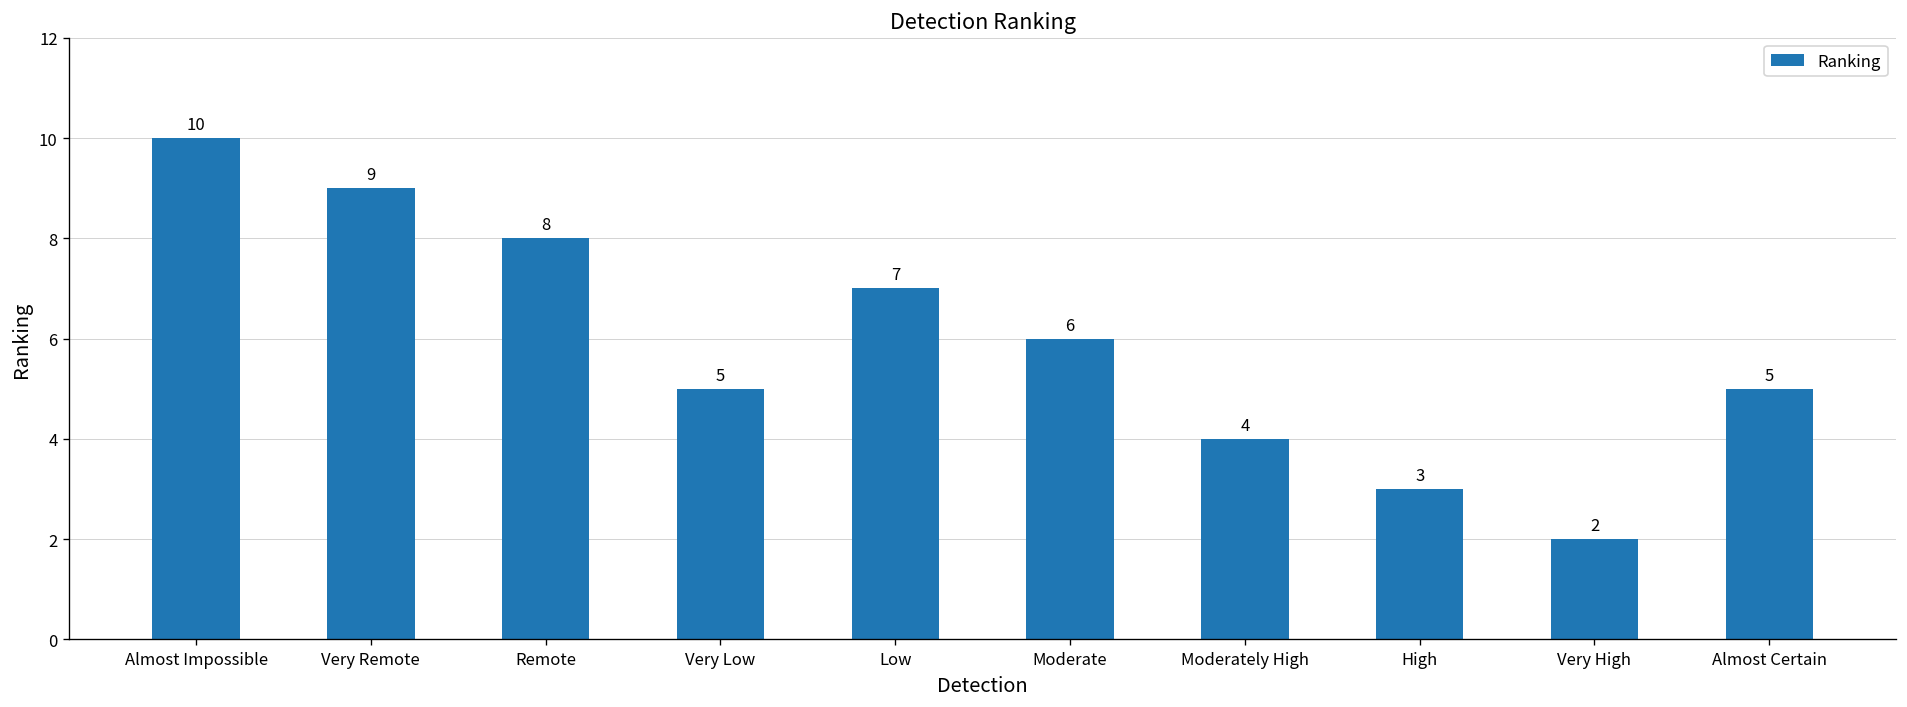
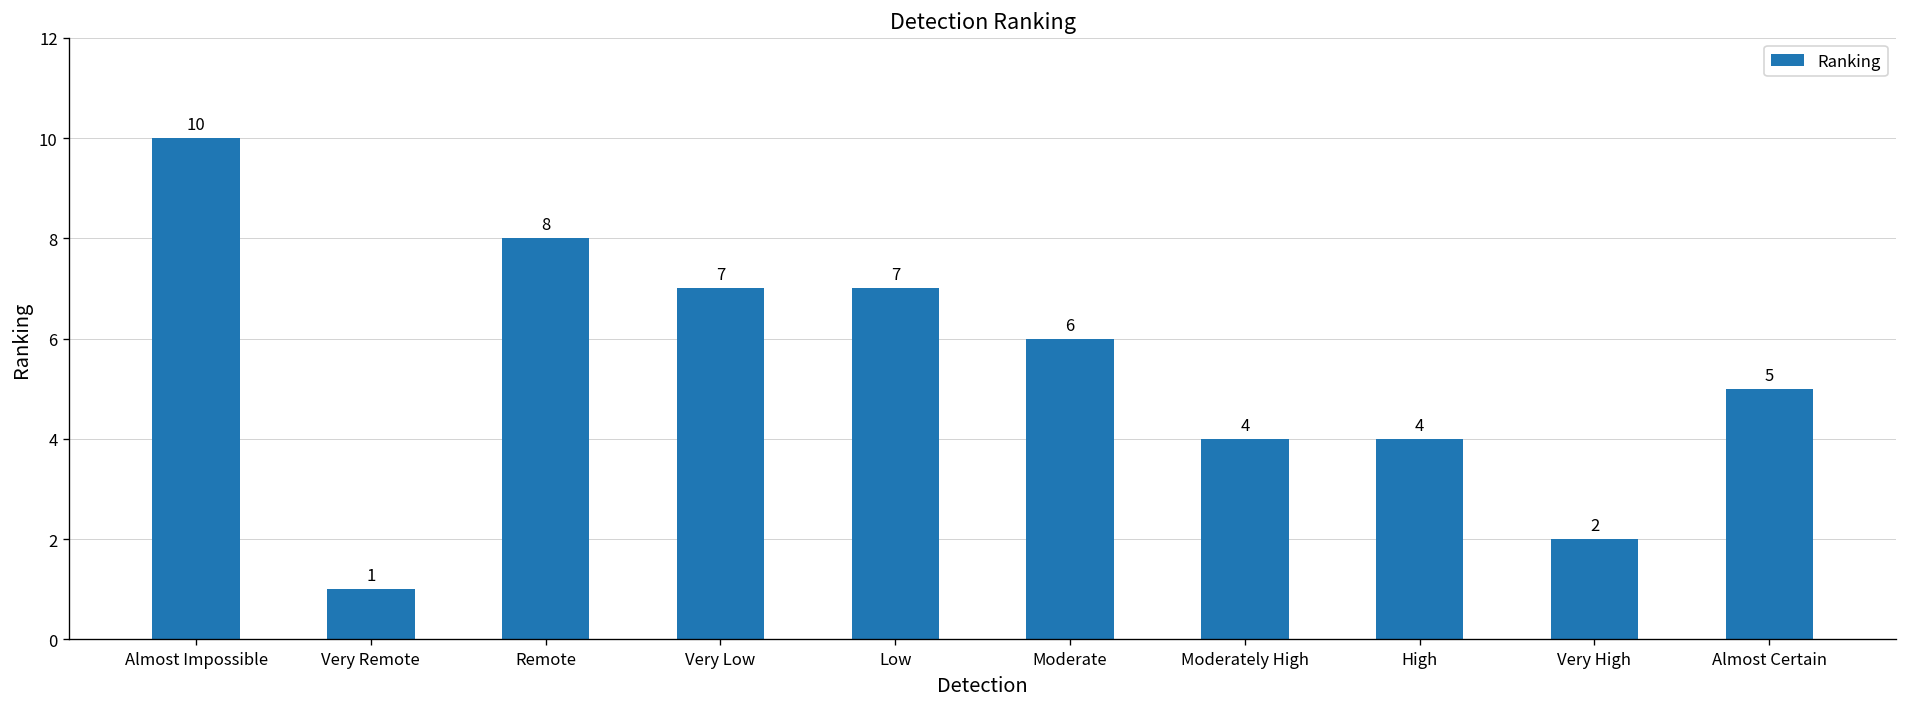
  {
    "Almost Impossible": 10,
-   "Very Remote": 9,
+   "Very Remote": 1,
    "Remote": 8,
-   "Very Low": 5,
+   "Very Low": 7,
    "Low": 7,
    "Moderate": 6,
    "Moderately High": 4,
-   "High": 3,
+   "High": 4,
    "Very High": 2,
    "Almost Certain": 5
  }
